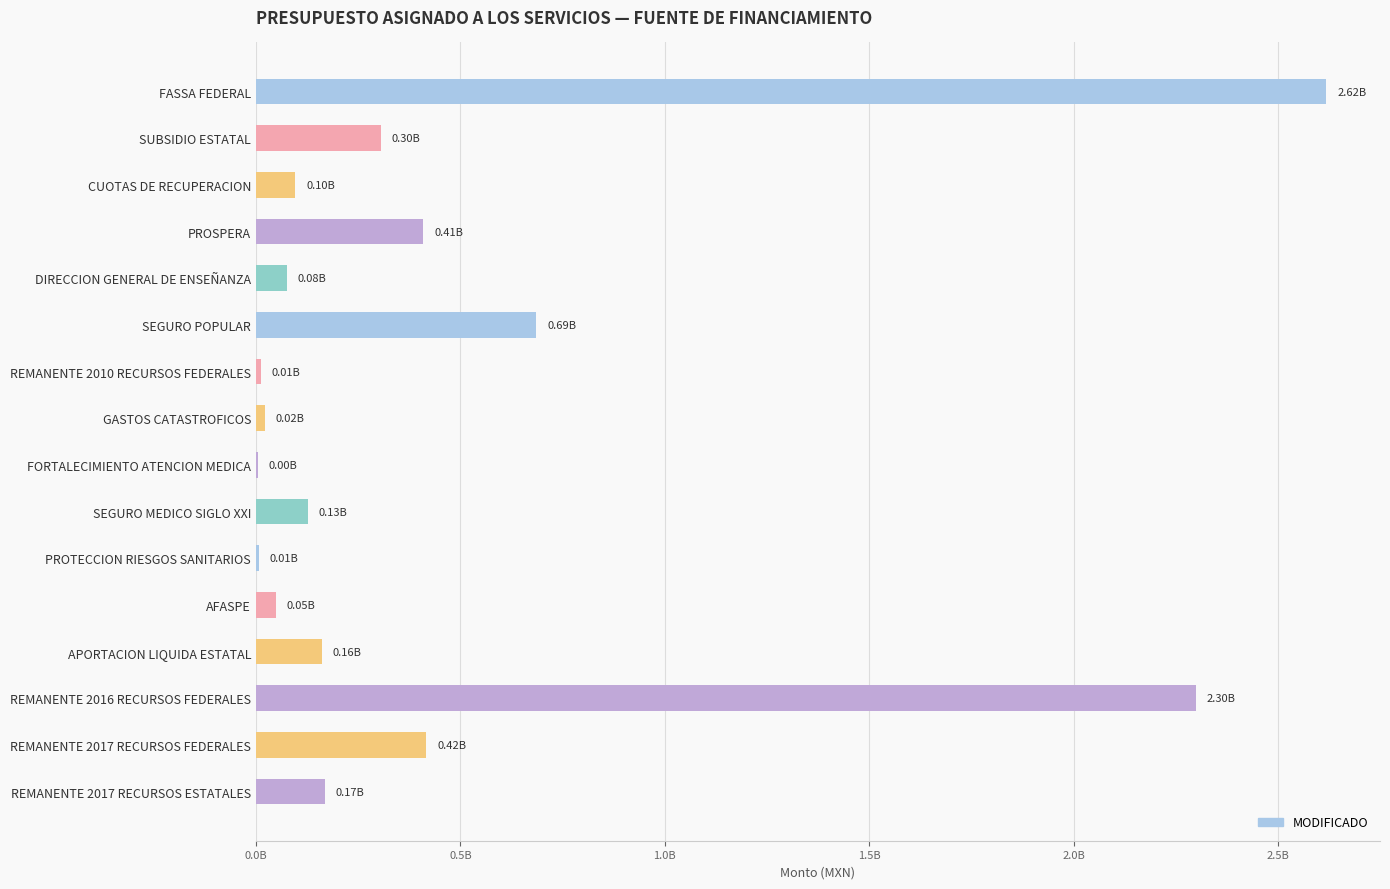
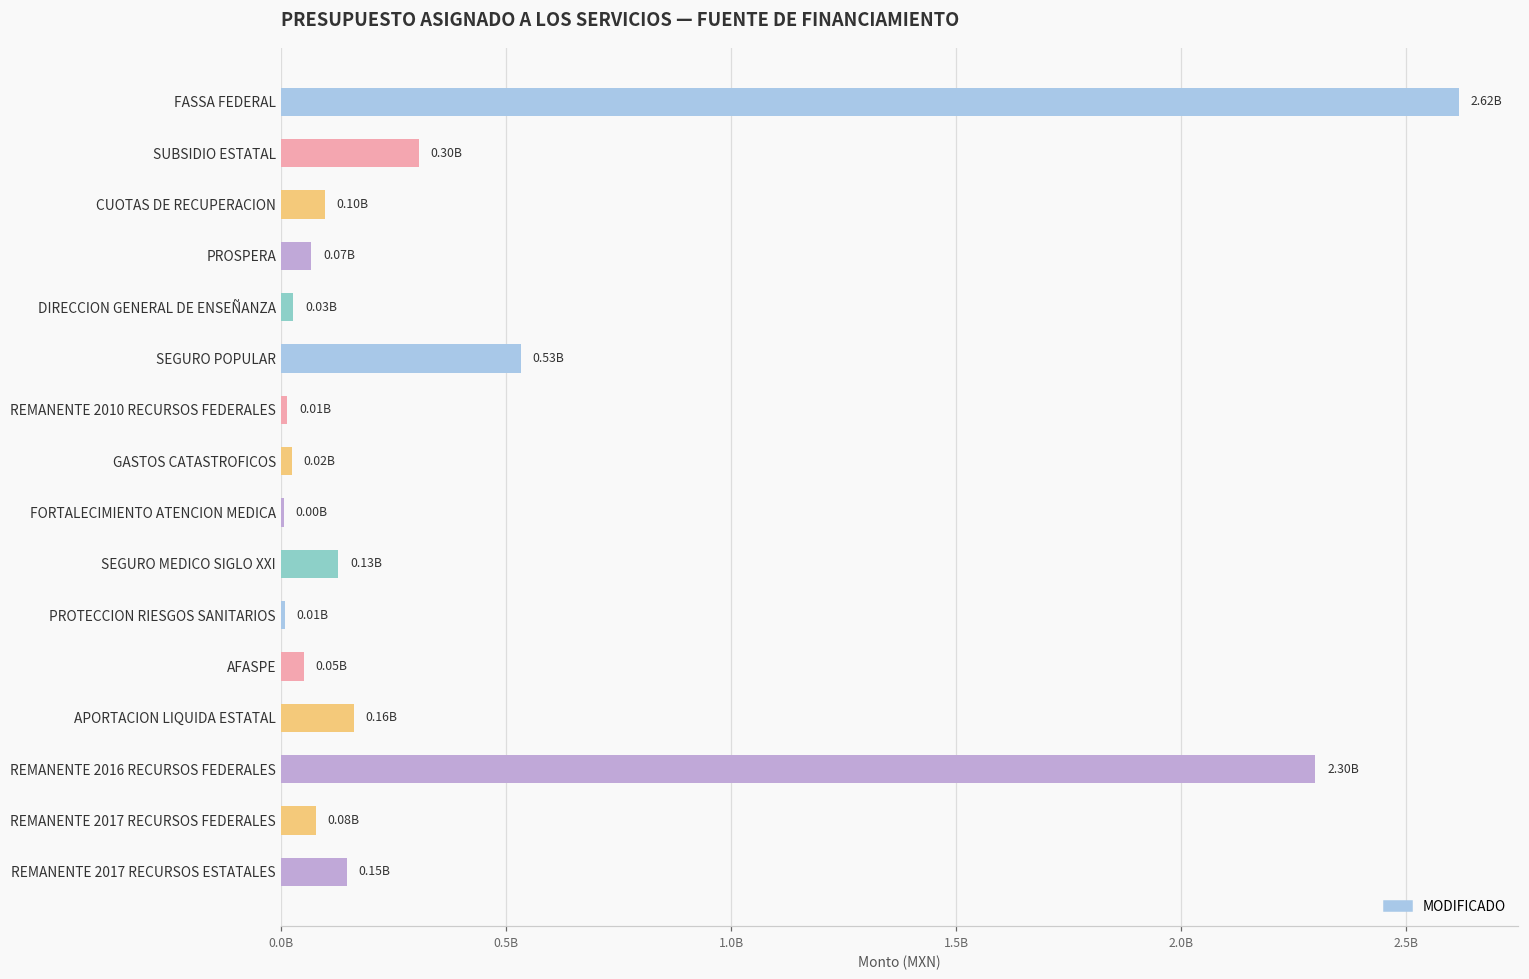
  {
    "FASSA FEDERAL": "2.62B",
    "SUBSIDIO ESTATAL": "0.30B",
    "CUOTAS DE RECUPERACION": "0.10B",
-   "PROSPERA": "0.41B",
-   "DIRECCION GENERAL DE ENSEÑANZA": "0.08B",
-   "SEGURO POPULAR": "0.69B",
+   "PROSPERA": "0.07B",
+   "DIRECCION GENERAL DE ENSEÑANZA": "0.03B",
+   "SEGURO POPULAR": "0.53B",
    "REMANENTE 2010 RECURSOS FEDERALES": "0.01B",
    "GASTOS CATASTROFICOS": "0.02B",
    "SEGURO MEDICO SIGLO XXI": "0.13B",
    "PROTECCION RIESGOS SANITARIOS": "0.01B",
    "AFASPE": "0.05B",
    "APORTACION LIQUIDA ESTATAL": "0.16B",
    "REMANENTE 2016 RECURSOS FEDERALES": "2.30B",
-   "REMANENTE 2017 RECURSOS FEDERALES": "0.42B",
-   "REMANENTE 2017 RECURSOS ESTATALES": "0.17B"
+   "REMANENTE 2017 RECURSOS FEDERALES": "0.08B",
+   "REMANENTE 2017 RECURSOS ESTATALES": "0.15B"
  }
